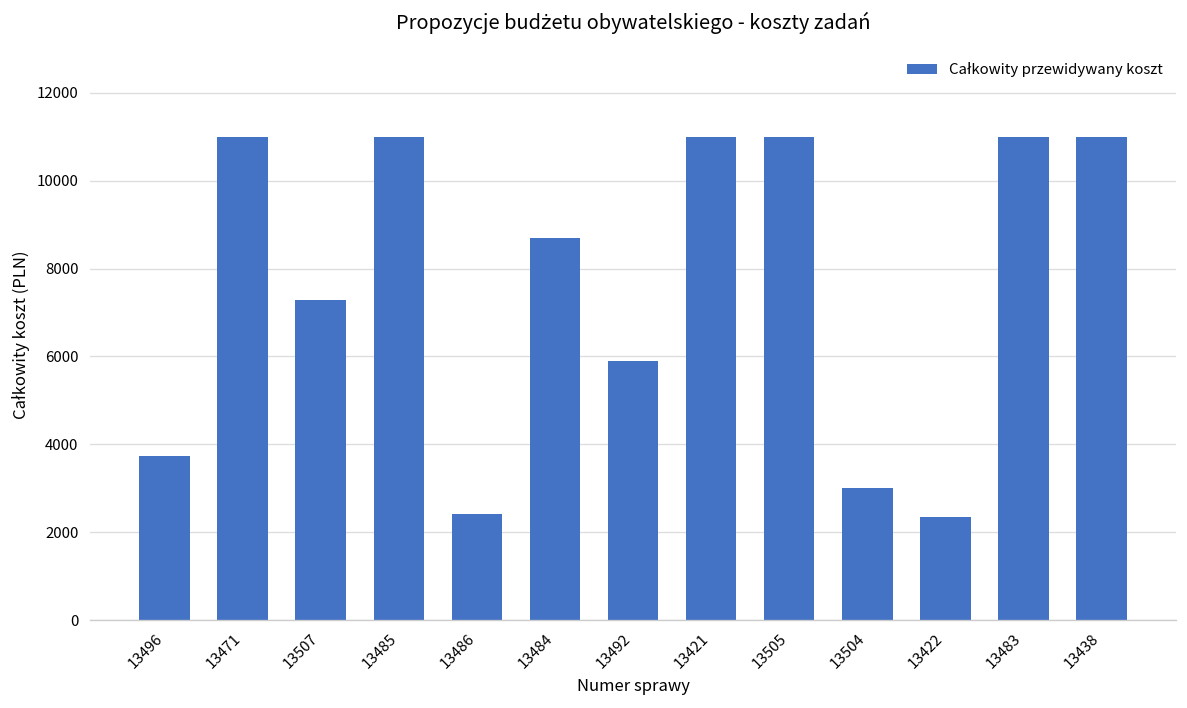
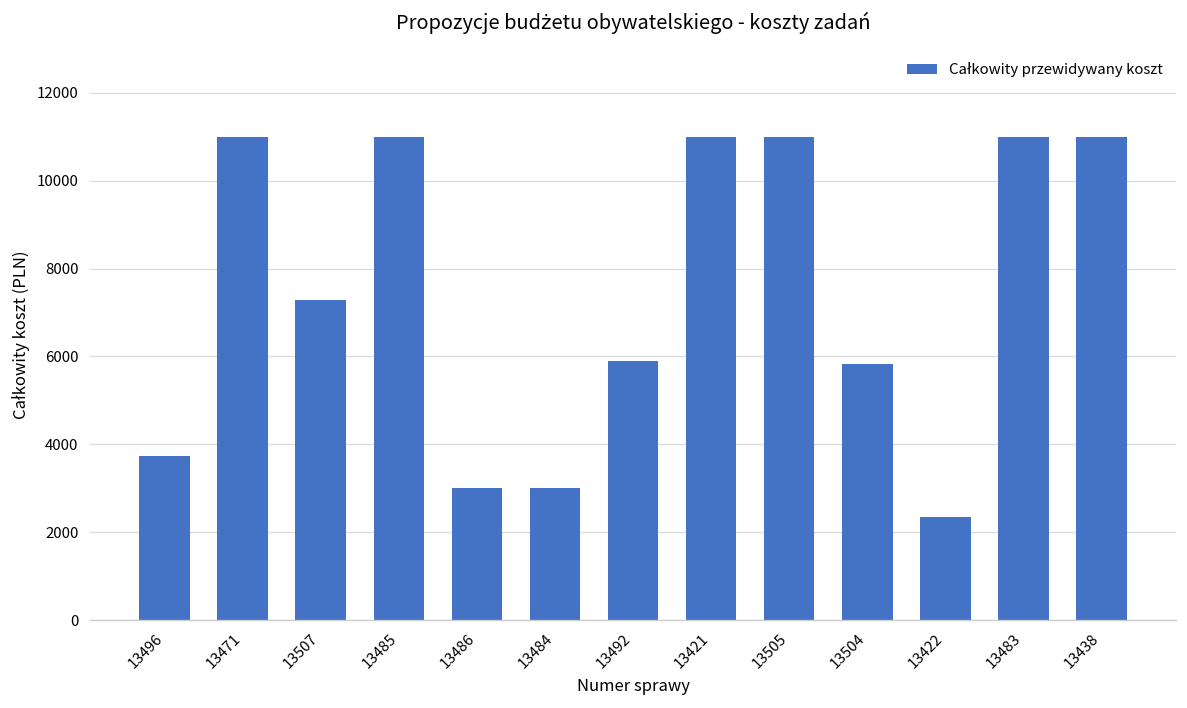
  {
    "13496": 3700,
    "13471": 11000,
    "13507": 7300,
    "13485": 11000,
-   "13486": 2400,
-   "13484": 8700,
+   "13486": 3000,
+   "13484": 3000,
    "13492": 5900,
    "13421": 11000,
    "13505": 11000,
-   "13504": 3000,
+   "13504": 5800,
    "13422": 2400,
    "13483": 11000,
    "13438": 11000
  }
